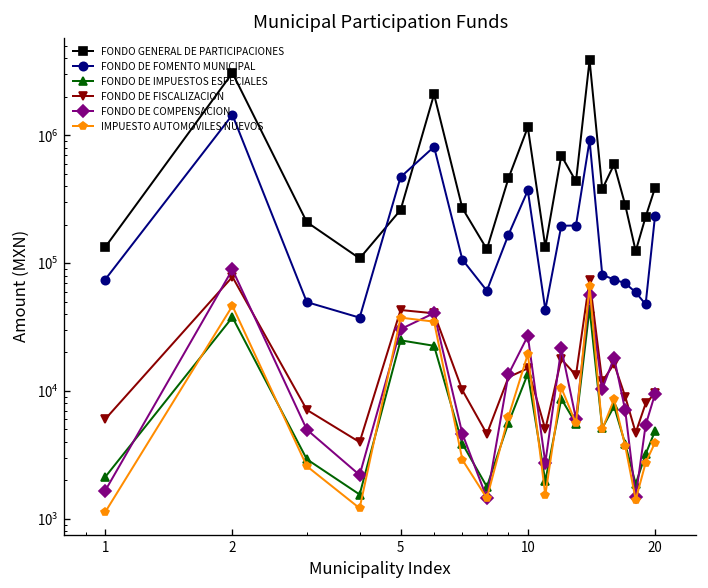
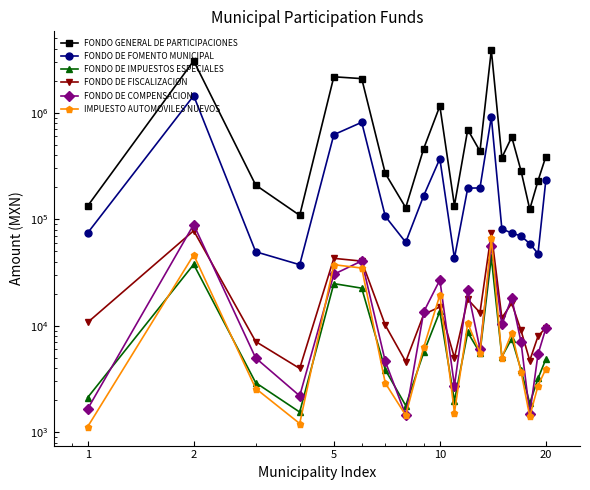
  {
    "FONDO GENERAL DE PARTICIPACIONES": {
      "1": 130000,
      "2": 3100000,
-     "5": 260000,
+     "5": 2200000,
      "10": 1200000,
      "20": 390000
    },
    "FONDO DE FOMENTO MUNICIPAL": {
      "1": 70000,
      "2": 1400000,
-     "5": 500000,
+     "5": 600000,
      "10": 370000,
      "20": 230000
    },
    "FONDO DE IMPUESTOS ESPECIALES": {
      "1": 2100,
      "2": 38000,
      "5": 25000,
      "10": 14000,
      "20": 5000
    },
    "FONDO DE FISCALIZACION": {
-     "1": 6000,
+     "1": 11000,
      "2": 80000,
      "5": 43000,
      "10": 15000
    },
    "FONDO DE COMPENSACION": {
      "1": 1700,
      "2": 90000,
      "5": 30000,
      "10": 27000
    },
    "IMPUESTO AUTOMOVILES NUEVOS": {
      "1": 1100,
      "2": 50000,
      "5": 37000,
      "10": 19000,
      "20": 3900
    }
  }
